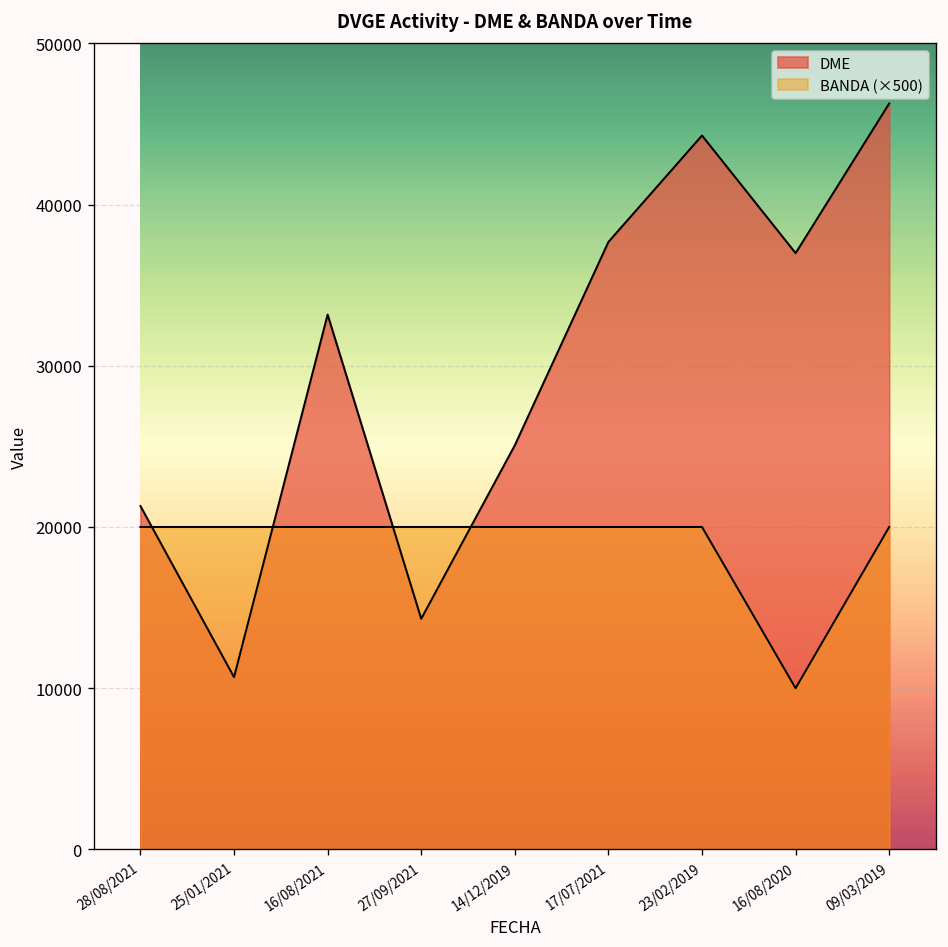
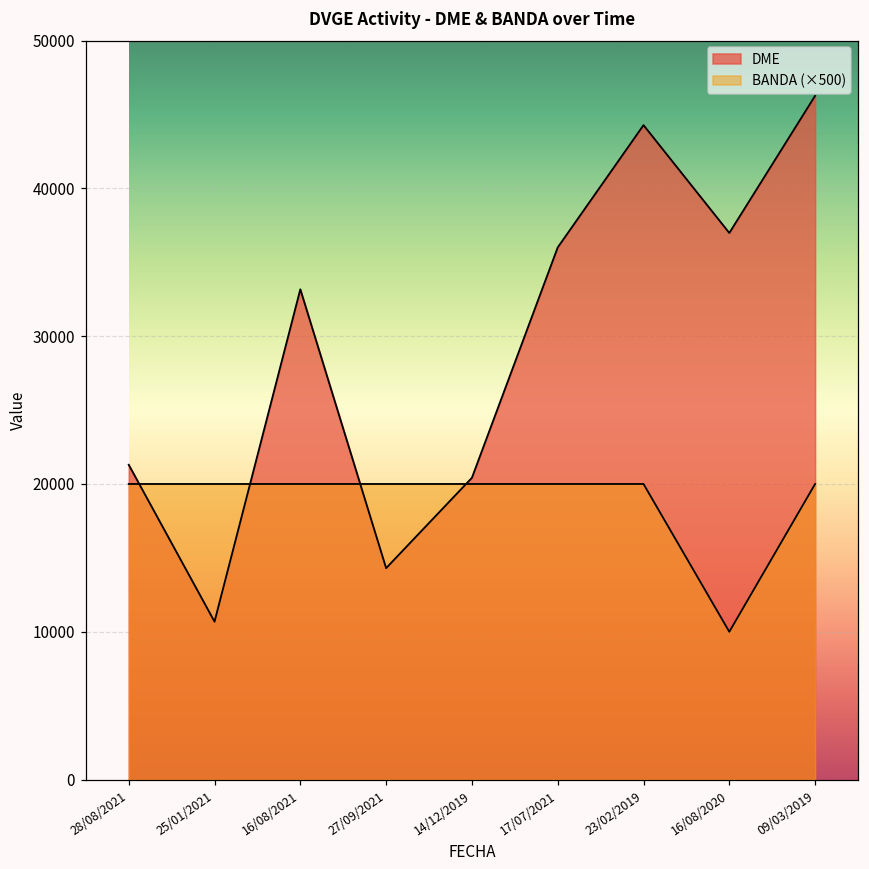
  {
    "DME": {
      "28/08/2021": 21300,
      "25/01/2021": 10700,
      "16/08/2021": 33200,
      "27/09/2021": 14300,
-     "14/12/2019": 25100,
-     "17/07/2021": 37700,
+     "14/12/2019": 20400,
+     "17/07/2021": 36000,
      "23/02/2019": 44300,
      "16/08/2020": 37000,
      "09/03/2019": 46300
    },
    "BANDA (×500)": {
      "28/08/2021": 20000,
      "25/01/2021": 20000,
      "16/08/2021": 20000,
      "27/09/2021": 20000,
      "14/12/2019": 20000,
      "17/07/2021": 20000,
      "23/02/2019": 20000,
      "16/08/2020": 10000,
      "09/03/2019": 20000
    }
  }
